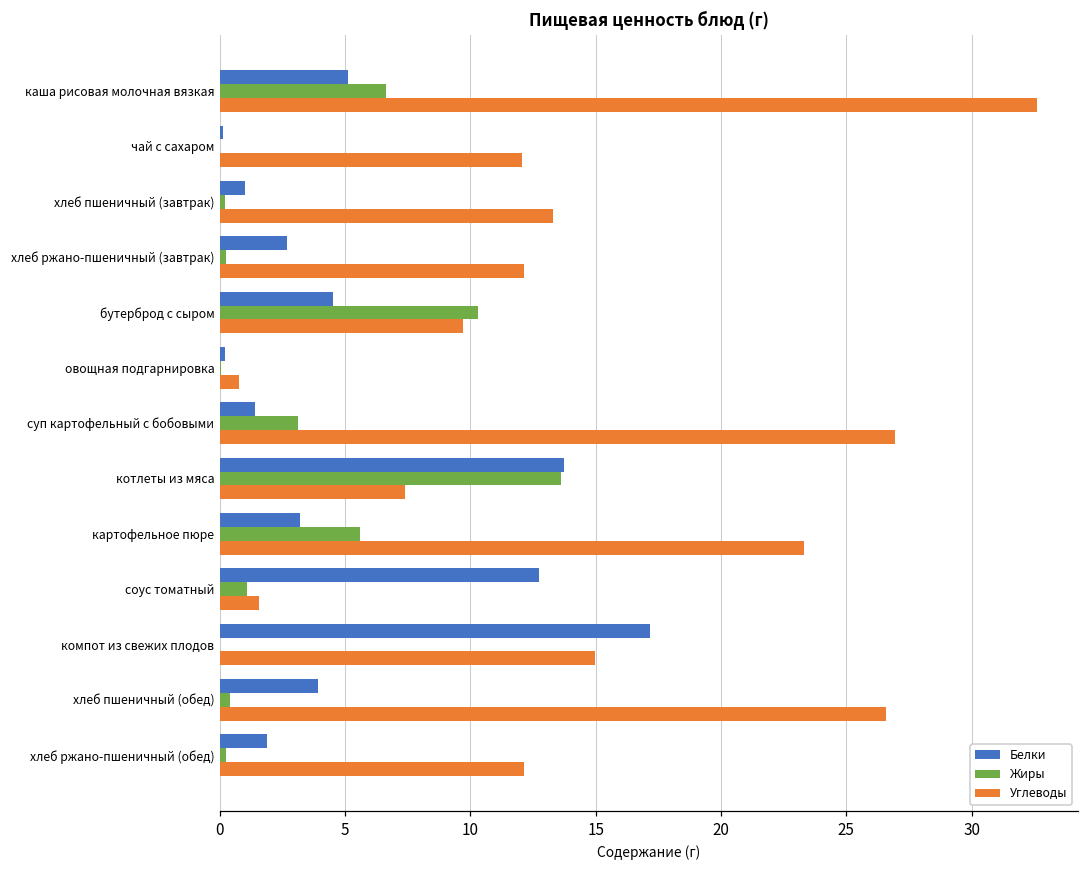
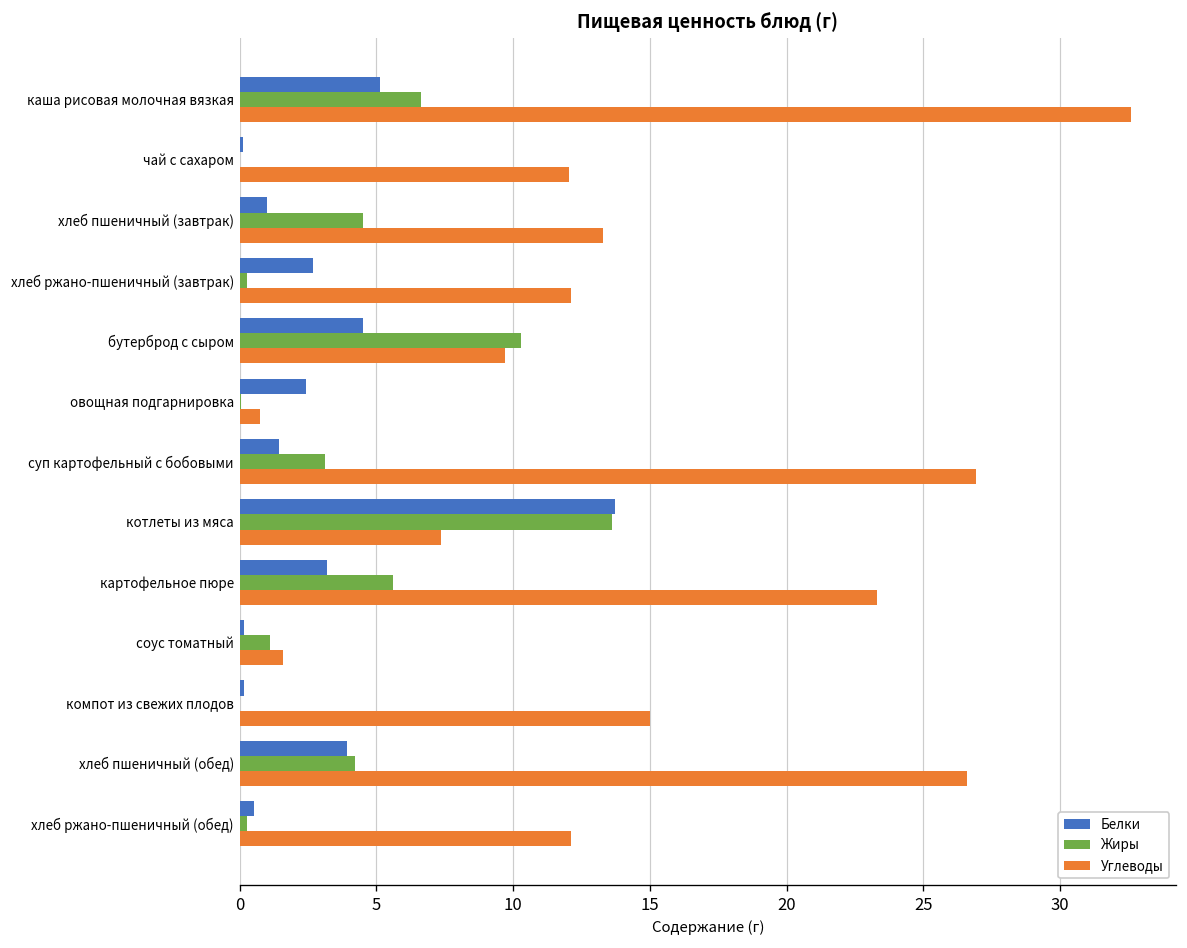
  {
    "Белки": {
      "каша рисовая молочная вязкая": 5.1,
      "чай с сахаром": 0.1,
      "хлеб пшеничный (завтрак)": 1.0,
      "хлеб ржано-пшеничный (завтрак)": 2.7,
      "бутерброд с сыром": 4.5,
-     "овощная подгарнировка": 0.2,
+     "овощная подгарнировка": 2.4,
      "суп картофельный с бобовыми": 1.4,
      "котлеты из мяса": 13.7,
      "картофельное пюре": 3.2,
-     "соус томатный": 12.7,
-     "компот из свежих плодов": 17.2,
+     "соус томатный": 0.2,
+     "компот из свежих плодов": 0.2,
      "хлеб пшеничный (обед)": 3.9,
-     "хлеб ржано-пшеничный (обед)": 1.9
+     "хлеб ржано-пшеничный (обед)": 0.5
    },
    "Жиры": {
      "каша рисовая молочная вязкая": 6.6,
      "чай с сахаром": 0.0,
-     "хлеб пшеничный (завтрак)": 0.2,
+     "хлеб пшеничный (завтрак)": 4.5,
      "хлеб ржано-пшеничный (завтрак)": 0.3,
      "бутерброд с сыром": 10.3,
      "суп картофельный с бобовыми": 3.1,
      "котлеты из мяса": 13.6,
      "картофельное пюре": 5.6,
      "соус томатный": 1.1,
      "компот из свежих плодов": 0.0,
-     "хлеб пшеничный (обед)": 0.4,
+     "хлеб пшеничный (обед)": 4.2,
      "хлеб ржано-пшеничный (обед)": 0.3
    },
    "Углеводы": {
      "каша рисовая молочная вязкая": 32.6,
      "чай с сахаром": 12.0,
      "хлеб пшеничный (завтрак)": 13.3,
      "хлеб ржано-пшеничный (завтрак)": 12.1,
      "бутерброд с сыром": 9.7,
      "овощная подгарнировка": 0.8,
      "суп картофельный с бобовыми": 26.9,
      "котлеты из мяса": 7.4,
      "картофельное пюре": 23.3,
      "соус томатный": 1.6,
      "компот из свежих плодов": 15.0,
      "хлеб пшеничный (обед)": 26.6,
      "хлеб ржано-пшеничный (обед)": 12.1
    }
  }
